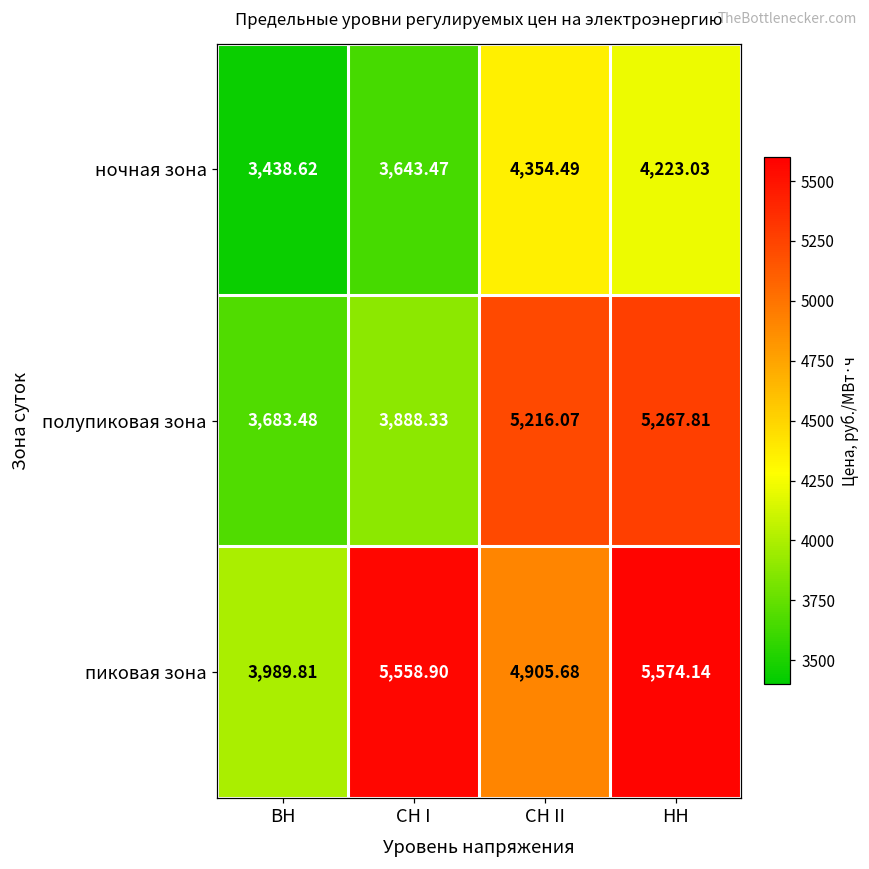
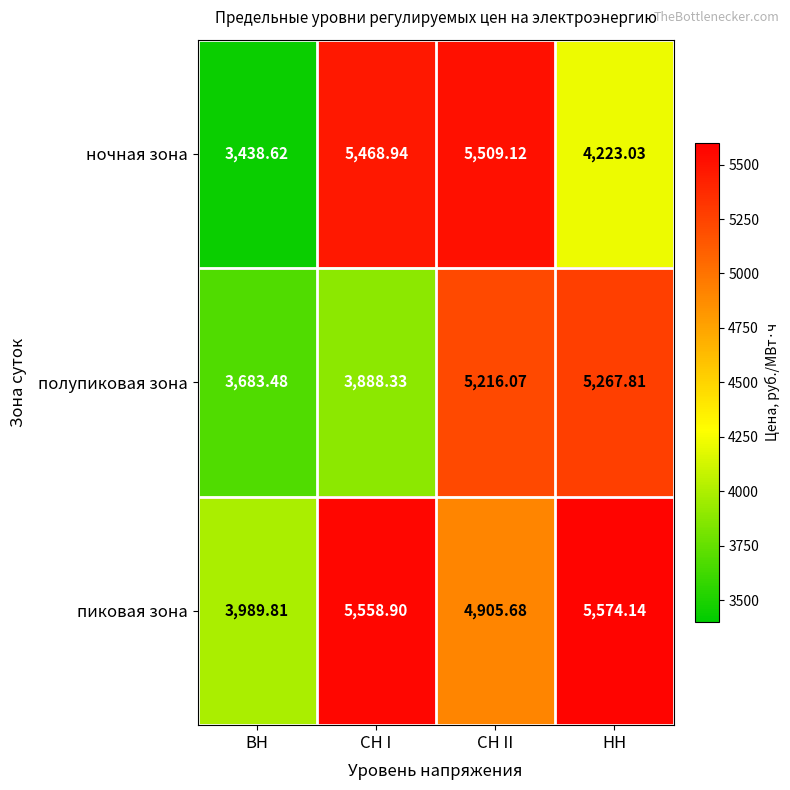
  {
    "ночная зона": {
      "ВН": "3,438.62",
-     "СН I": "3,643.47",
-     "СН II": "4,354.49",
+     "СН I": "5,468.94",
+     "СН II": "5,509.12",
      "НН": "4,223.03"
    },
    "полупиковая зона": {
      "ВН": "3,683.48",
      "СН I": "3,888.33",
      "СН II": "5,216.07",
      "НН": "5,267.81"
    },
    "пиковая зона": {
      "ВН": "3,989.81",
      "СН I": "5,558.90",
      "СН II": "4,905.68",
      "НН": "5,574.14"
    }
  }
